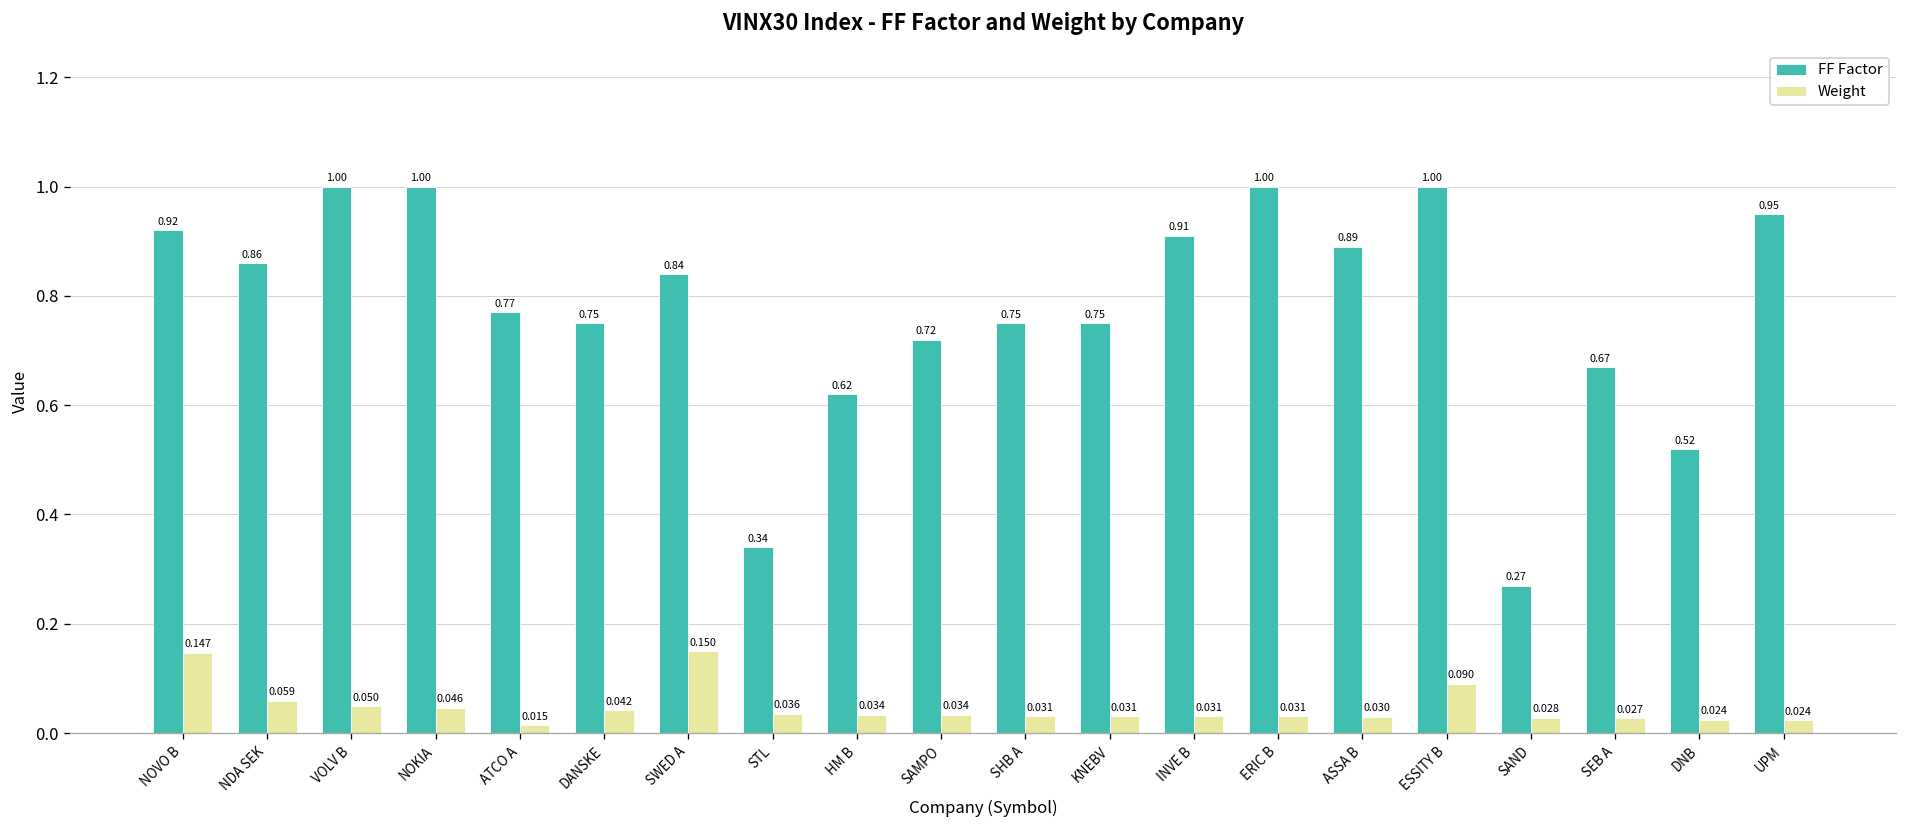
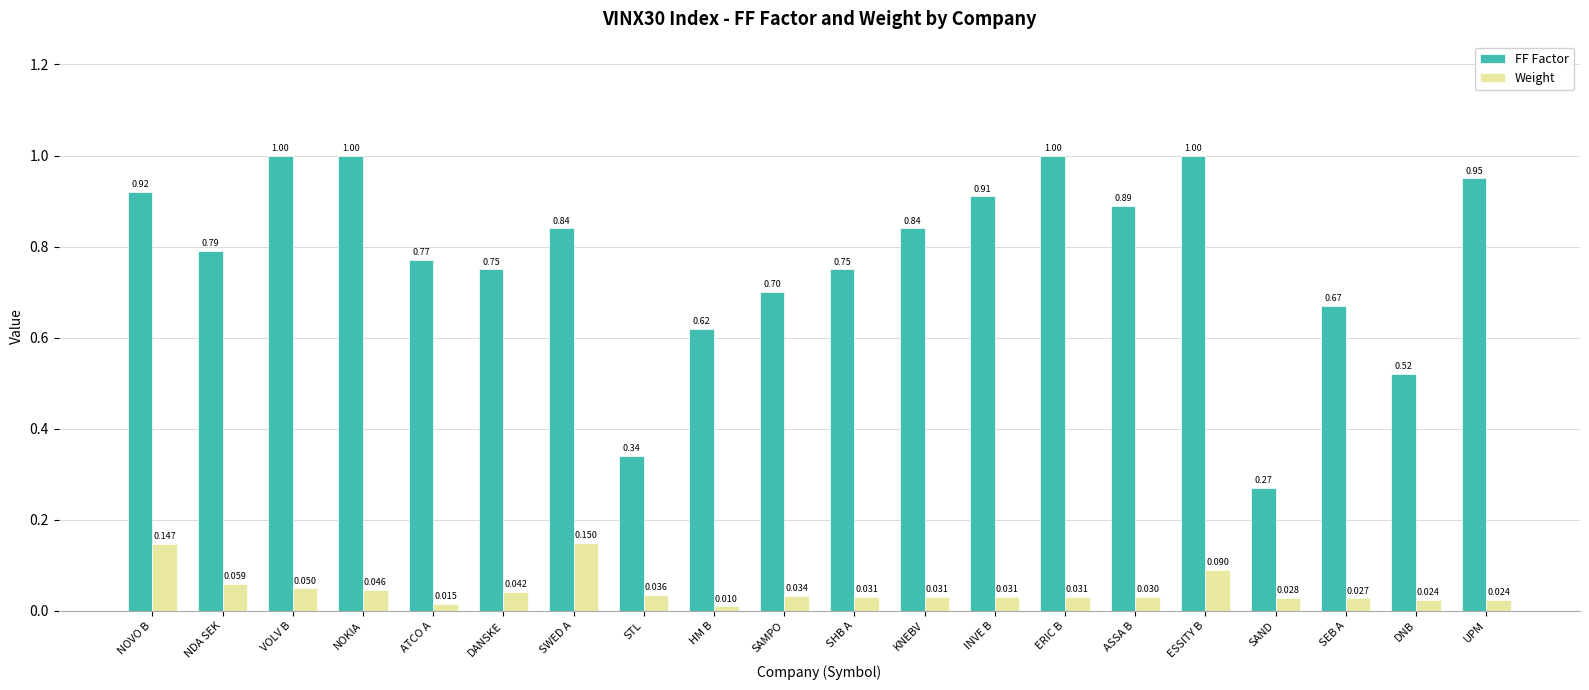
  {
    "FF Factor": {
      "NOVO B": 0.92,
-     "NDA SEK": 0.86,
+     "NDA SEK": 0.79,
      "VOLV B": 1.00,
      "NOKIA": 1.00,
      "ATCO A": 0.77,
      "DANSKE": 0.75,
      "SWED A": 0.84,
      "STL": 0.34,
      "HM B": 0.62,
-     "SAMPO": 0.72,
+     "SAMPO": 0.70,
      "SHB A": 0.75,
-     "KNEBV": 0.75,
+     "KNEBV": 0.84,
      "INVE B": 0.91,
      "ERIC B": 1.00,
      "ASSA B": 0.89,
      "ESSITY B": 1.00,
      "SAND": 0.27,
      "SEB A": 0.67,
      "DNB": 0.52,
      "UPM": 0.95
    },
    "Weight": {
      "NOVO B": 0.147,
      "NDA SEK": 0.059,
      "VOLV B": 0.050,
      "NOKIA": 0.046,
      "ATCO A": 0.015,
      "DANSKE": 0.042,
      "SWED A": 0.150,
      "STL": 0.036,
-     "HM B": 0.034,
+     "HM B": 0.010,
      "SAMPO": 0.034,
      "SHB A": 0.031,
      "KNEBV": 0.031,
      "INVE B": 0.031,
      "ERIC B": 0.031,
      "ASSA B": 0.030,
      "ESSITY B": 0.090,
      "SAND": 0.028,
      "SEB A": 0.027,
      "DNB": 0.024,
      "UPM": 0.024
    }
  }
